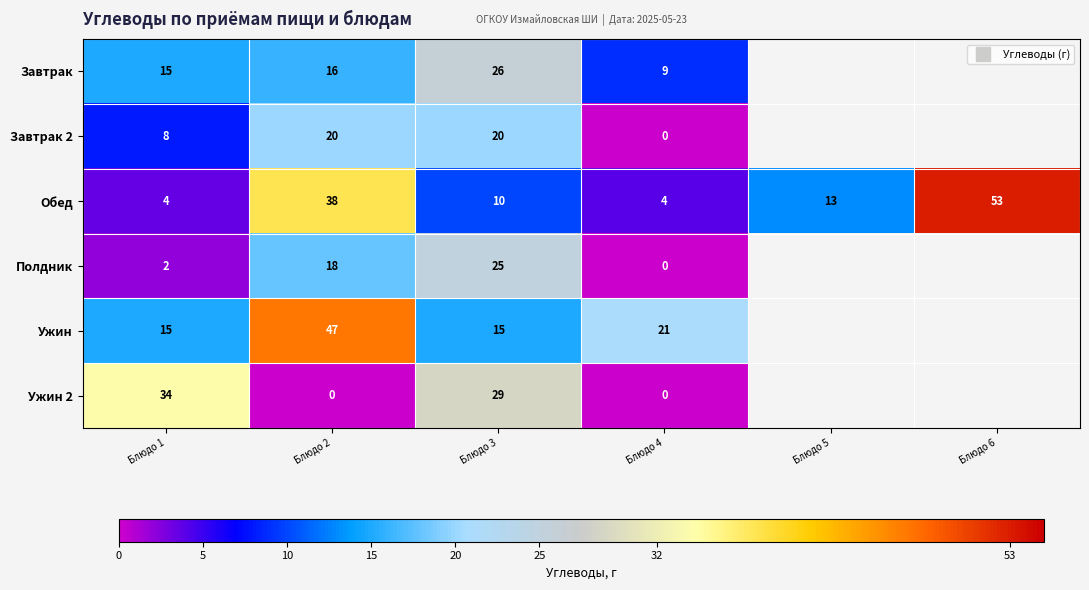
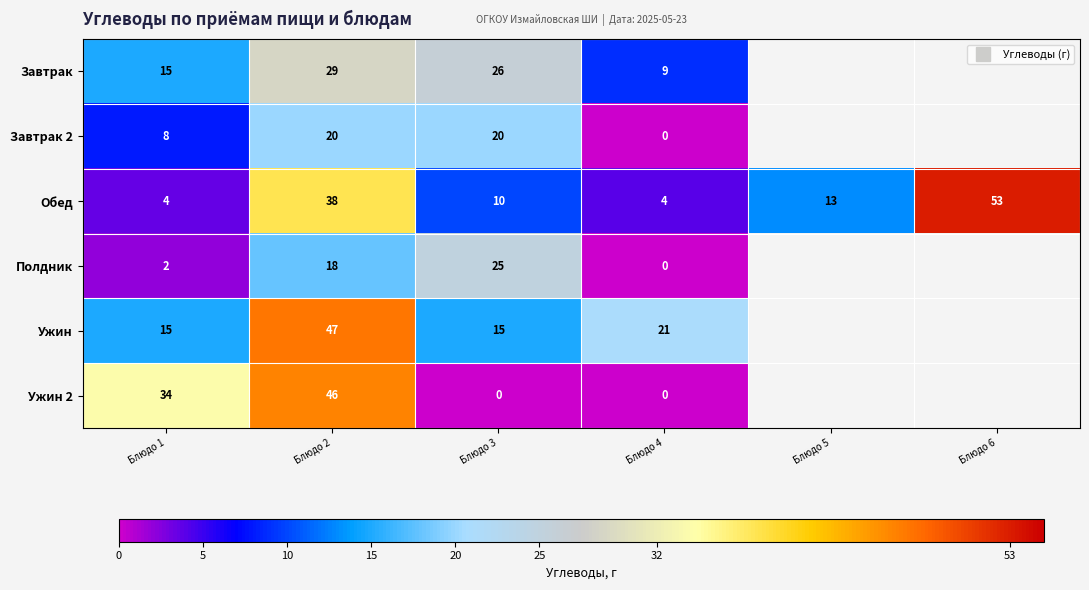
  {
    "Завтрак": {
      "Блюдо 1": 15,
-     "Блюдо 2": 16,
+     "Блюдо 2": 29,
      "Блюдо 3": 26,
      "Блюдо 4": 9
    },
    "Завтрак 2": {
      "Блюдо 1": 8,
      "Блюдо 2": 20,
      "Блюдо 3": 20,
      "Блюдо 4": 0
    },
    "Обед": {
      "Блюдо 1": 4,
      "Блюдо 2": 38,
      "Блюдо 3": 10,
      "Блюдо 4": 4,
      "Блюдо 5": 13,
      "Блюдо 6": 53
    },
    "Полдник": {
      "Блюдо 1": 2,
      "Блюдо 2": 18,
      "Блюдо 3": 25,
      "Блюдо 4": 0
    },
    "Ужин": {
      "Блюдо 1": 15,
      "Блюдо 2": 47,
      "Блюдо 3": 15,
      "Блюдо 4": 21
    },
    "Ужин 2": {
      "Блюдо 1": 34,
-     "Блюдо 2": 0,
-     "Блюдо 3": 29,
+     "Блюдо 2": 46,
+     "Блюдо 3": 0,
      "Блюдо 4": 0
    }
  }
